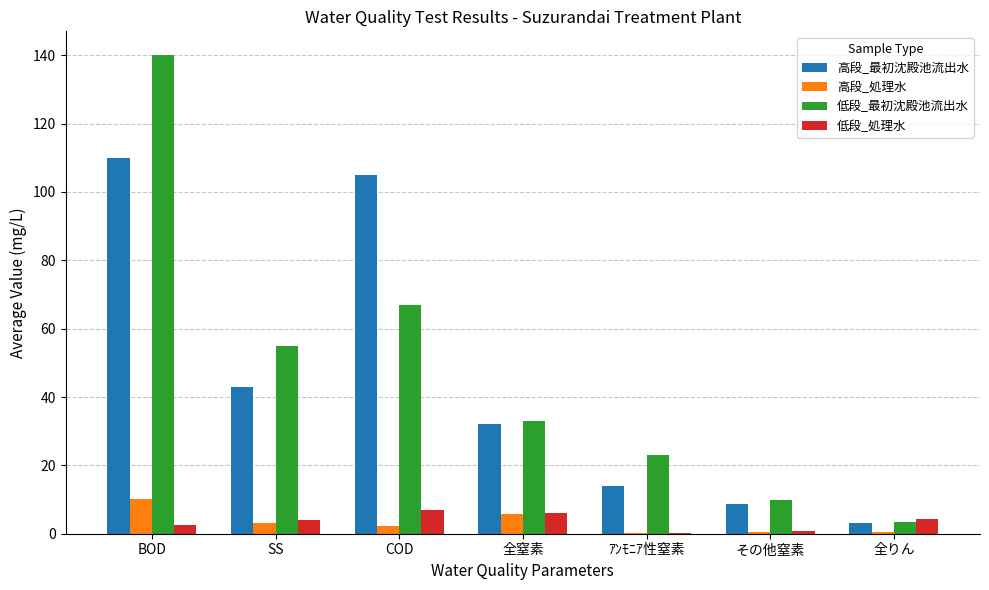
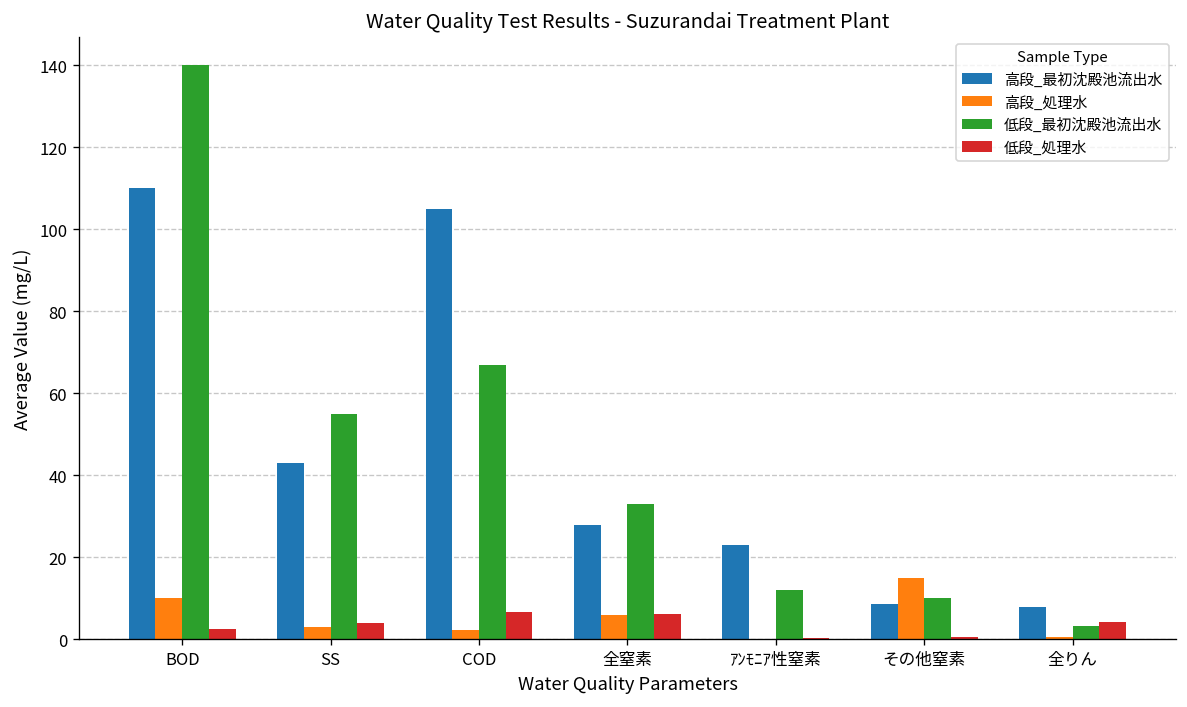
  {
    "高段_最初沈殿池流出水": {
      "BOD": 110,
      "SS": 43,
      "COD": 105,
-     "全窒素": 32,
-     "ｱﾝﾓﾆｱ性窒素": 14,
+     "全窒素": 28,
+     "ｱﾝﾓﾆｱ性窒素": 23,
      "その他窒素": 9,
-     "全りん": 3
+     "全りん": 8
    },
    "高段_処理水": {
      "BOD": 10,
      "SS": 3,
      "COD": 2,
      "全窒素": 6,
-     "その他窒素": 1
+     "その他窒素": 15
    },
    "低段_最初沈殿池流出水": {
      "BOD": 140,
      "SS": 55,
      "COD": 67,
      "全窒素": 33,
-     "ｱﾝﾓﾆｱ性窒素": 23,
+     "ｱﾝﾓﾆｱ性窒素": 12,
      "その他窒素": 10,
      "全りん": 3
    },
    "低段_処理水": {
      "BOD": 3,
      "SS": 4,
      "COD": 7,
      "全窒素": 6,
      "全りん": 4
    }
  }
